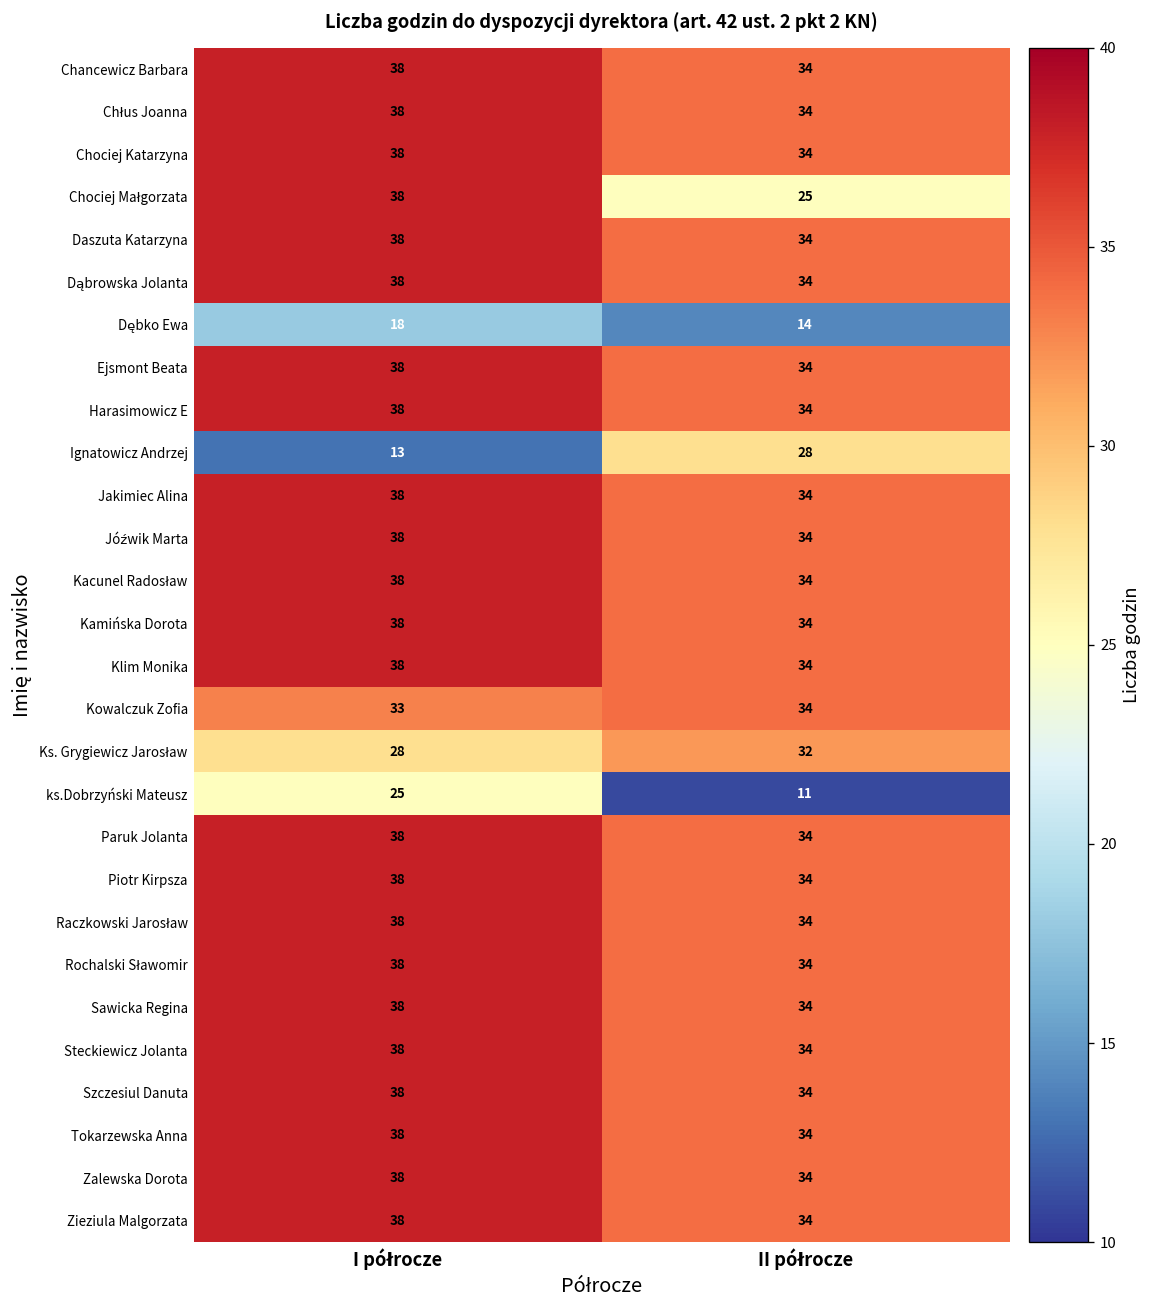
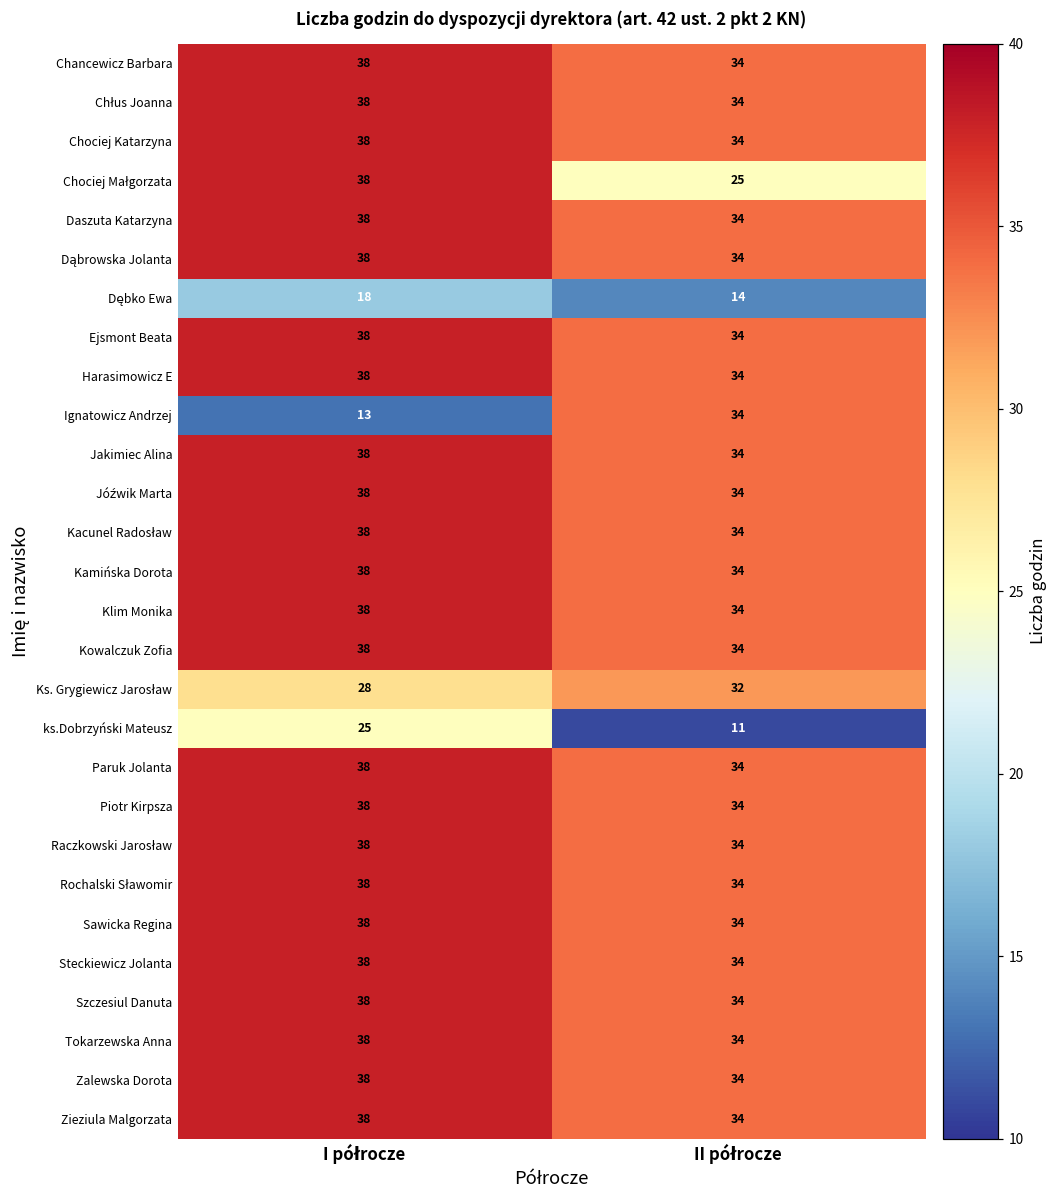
  {
    "Chancewicz Barbara": {
      "I półrocze": 38,
      "II półrocze": 34
    },
    "Chłus Joanna": {
      "I półrocze": 38,
      "II półrocze": 34
    },
    "Chociej Katarzyna": {
      "I półrocze": 38,
      "II półrocze": 34
    },
    "Chociej Małgorzata": {
      "I półrocze": 38,
      "II półrocze": 25
    },
    "Daszuta Katarzyna": {
      "I półrocze": 38,
      "II półrocze": 34
    },
    "Dąbrowska Jolanta": {
      "I półrocze": 38,
      "II półrocze": 34
    },
    "Dębko Ewa": {
      "I półrocze": 18,
      "II półrocze": 14
    },
    "Ejsmont Beata": {
      "I półrocze": 38,
      "II półrocze": 34
    },
    "Harasimowicz E": {
      "I półrocze": 38,
      "II półrocze": 34
    },
    "Ignatowicz Andrzej": {
      "I półrocze": 13,
-     "II półrocze": 28
+     "II półrocze": 34
    },
    "Jakimiec Alina": {
      "I półrocze": 38,
      "II półrocze": 34
    },
    "Jóźwik Marta": {
      "I półrocze": 38,
      "II półrocze": 34
    },
    "Kacunel Radosław": {
      "I półrocze": 38,
      "II półrocze": 34
    },
    "Kamińska Dorota": {
      "I półrocze": 38,
      "II półrocze": 34
    },
    "Klim Monika": {
      "I półrocze": 38,
      "II półrocze": 34
    },
    "Kowalczuk Zofia": {
-     "I półrocze": 33,
+     "I półrocze": 38,
      "II półrocze": 34
    },
    "Ks. Grygiewicz Jarosław": {
      "I półrocze": 28,
      "II półrocze": 32
    },
    "ks.Dobrzyński Mateusz": {
      "I półrocze": 25,
      "II półrocze": 11
    },
    "Paruk Jolanta": {
      "I półrocze": 38,
      "II półrocze": 34
    },
    "Piotr Kirpsza": {
      "I półrocze": 38,
      "II półrocze": 34
    },
    "Raczkowski Jarosław": {
      "I półrocze": 38,
      "II półrocze": 34
    },
    "Rochalski Sławomir": {
      "I półrocze": 38,
      "II półrocze": 34
    },
    "Sawicka Regina": {
      "I półrocze": 38,
      "II półrocze": 34
    },
    "Steckiewicz Jolanta": {
      "I półrocze": 38,
      "II półrocze": 34
    },
    "Szczesiul Danuta": {
      "I półrocze": 38,
      "II półrocze": 34
    },
    "Tokarzewska Anna": {
      "I półrocze": 38,
      "II półrocze": 34
    },
    "Zalewska Dorota": {
      "I półrocze": 38,
      "II półrocze": 34
    },
    "Zieziula Malgorzata": {
      "I półrocze": 38,
      "II półrocze": 34
    }
  }
